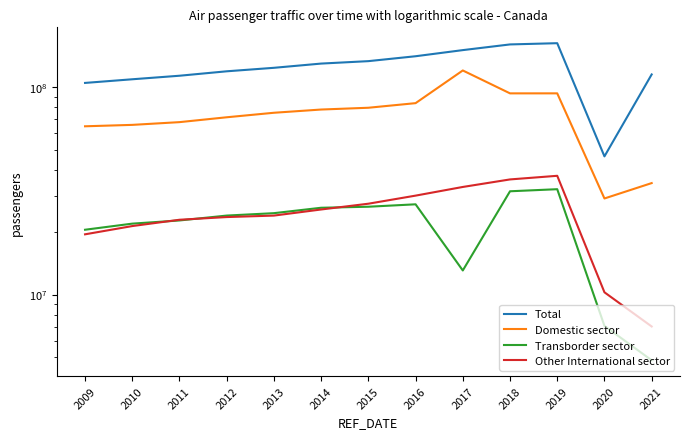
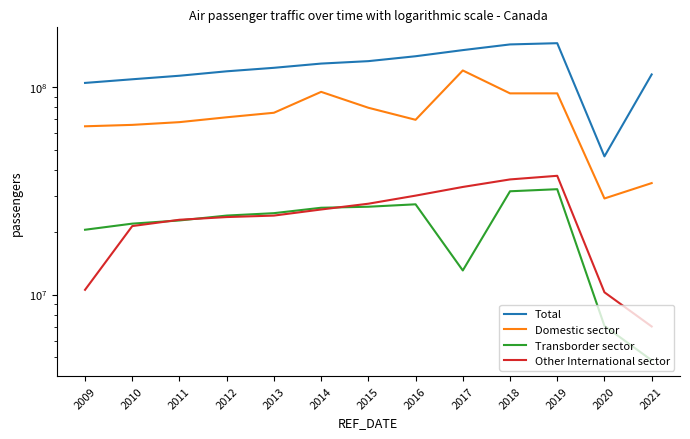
  {
    "Total": {
      "2009": 100000000,
      "2010": 110000000,
      "2011": 110000000,
      "2012": 120000000,
      "2013": 120000000,
      "2014": 130000000,
      "2015": 130000000,
      "2016": 140000000,
      "2017": 150000000,
      "2018": 160000000,
      "2019": 160000000,
      "2020": 46000000,
      "2021": 120000000
    },
    "Domestic sector": {
      "2009": 65000000,
      "2010": 66000000,
      "2011": 68000000,
      "2012": 72000000,
      "2013": 75000000,
-     "2014": 78000000,
+     "2014": 90000000,
      "2015": 80000000,
-     "2016": 84000000,
+     "2016": 70000000,
      "2017": 120000000,
      "2018": 90000000,
      "2019": 90000000,
      "2020": 29000000,
      "2021": 34000000
    },
    "Transborder sector": {
      "2009": 21000000,
      "2015": 26000000,
      "2016": 27000000,
      "2017": 13000000,
      "2018": 31000000,
      "2019": 32000000
    },
    "Other International sector": {
-     "2009": 20000000,
+     "2009": 11000000,
      "2015": 27000000,
      "2016": 30000000,
      "2017": 33000000,
      "2018": 36000000,
      "2019": 37000000,
      "2020": 10000000
    }
  }
